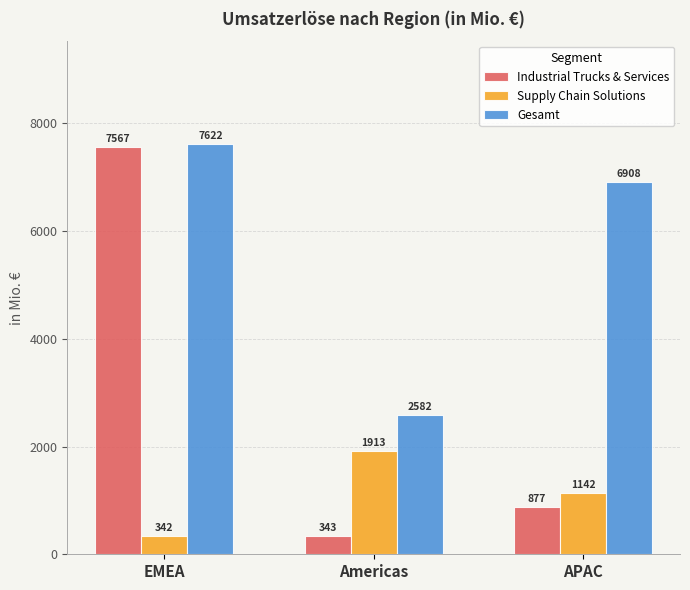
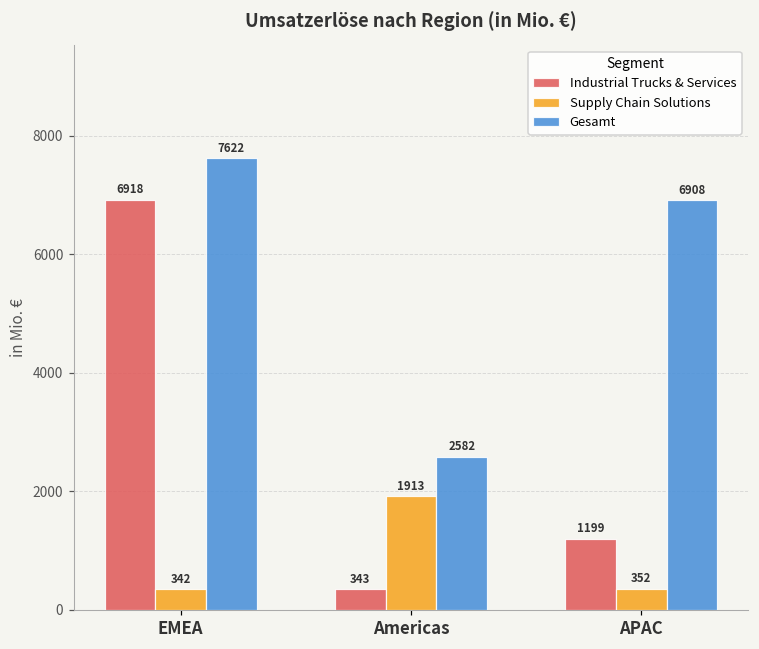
  {
    "Industrial Trucks & Services": {
-     "EMEA": 7567,
+     "EMEA": 6918,
      "Americas": 343,
-     "APAC": 877
+     "APAC": 1199
    },
    "Supply Chain Solutions": {
      "EMEA": 342,
      "Americas": 1913,
-     "APAC": 1142
+     "APAC": 352
    },
    "Gesamt": {
      "EMEA": 7622,
      "Americas": 2582,
      "APAC": 6908
    }
  }
